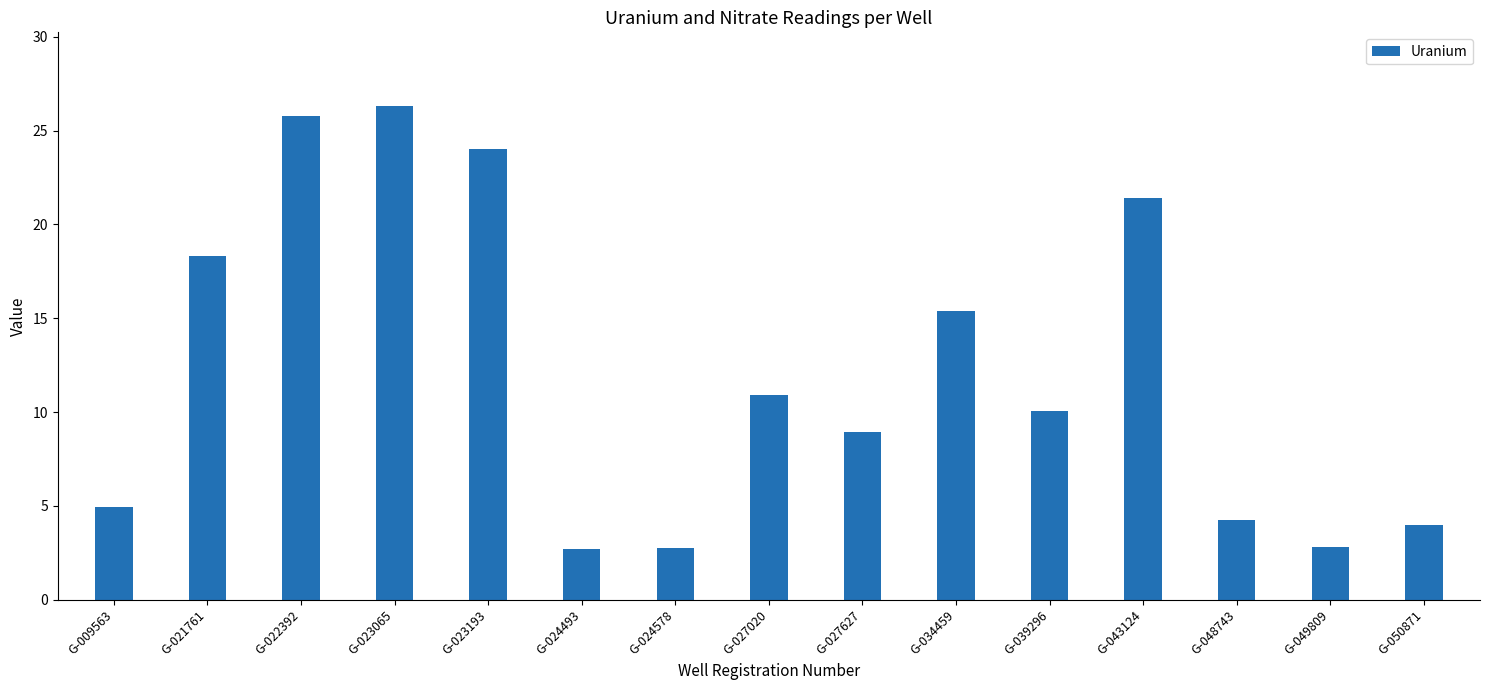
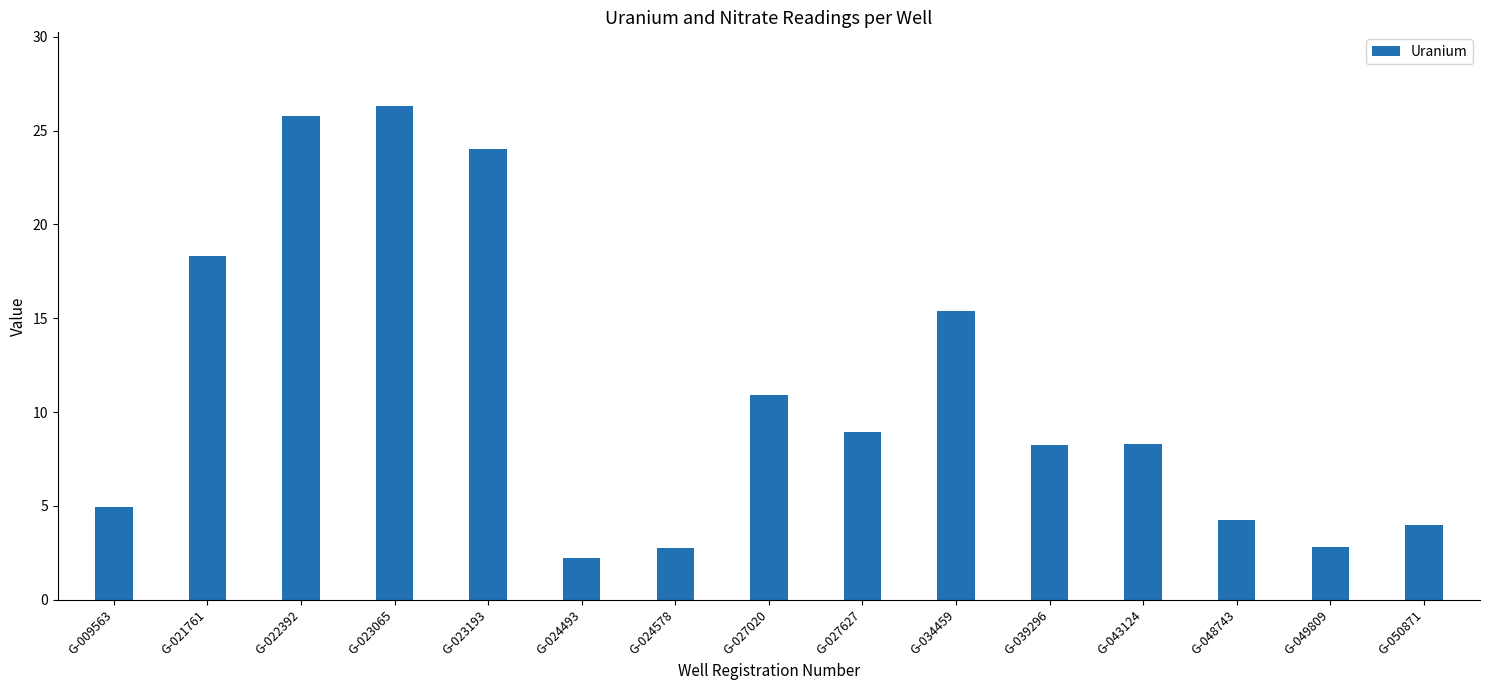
  {
    "G-009563": 4.9,
    "G-021761": 18.3,
    "G-022392": 25.8,
    "G-023065": 26.3,
    "G-023193": 24.0,
-   "G-024493": 2.7,
+   "G-024493": 2.2,
    "G-024578": 2.8,
    "G-027020": 10.9,
    "G-027627": 8.9,
    "G-034459": 15.4,
-   "G-039296": 10.1,
-   "G-043124": 21.4,
+   "G-039296": 8.2,
+   "G-043124": 8.3,
    "G-048743": 4.2,
    "G-049809": 2.8,
    "G-050871": 4.0
  }
